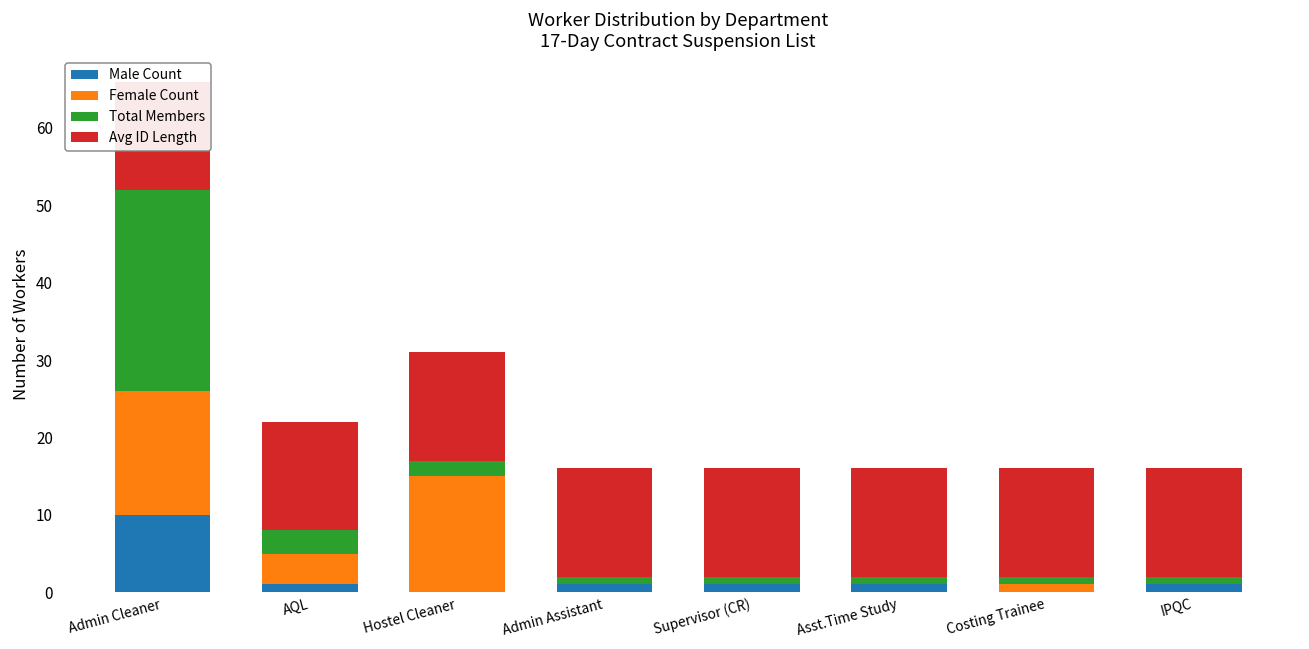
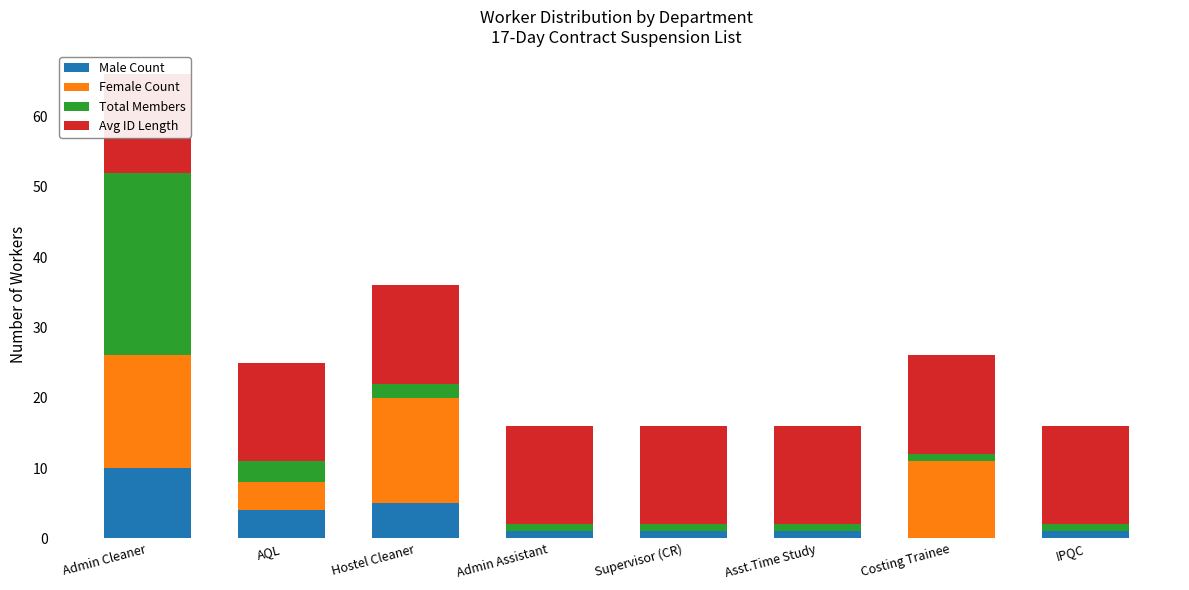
  {
    "Male Count": {
      "Admin Cleaner": 10,
-     "AQL": 1,
-     "Hostel Cleaner": 0,
+     "AQL": 4,
+     "Hostel Cleaner": 5,
      "Admin Assistant": 1,
      "Supervisor (CR)": 1,
      "Asst.Time Study": 1,
      "Costing Trainee": 0,
      "IPQC": 1
    },
    "Female Count": {
      "Admin Cleaner": 16,
      "AQL": 4,
      "Hostel Cleaner": 15,
      "Admin Assistant": 0,
      "Supervisor (CR)": 0,
      "Asst.Time Study": 0,
-     "Costing Trainee": 1,
+     "Costing Trainee": 11,
      "IPQC": 0
    },
    "Total Members": {
      "Admin Cleaner": 26,
      "AQL": 3,
      "Hostel Cleaner": 2,
      "Admin Assistant": 1,
      "Supervisor (CR)": 1,
      "Asst.Time Study": 1,
      "Costing Trainee": 1,
      "IPQC": 1
    },
    "Avg ID Length": {
      "AQL": 14,
      "Hostel Cleaner": 14,
      "Admin Assistant": 14,
      "Supervisor (CR)": 14,
      "Asst.Time Study": 14,
      "Costing Trainee": 14,
      "IPQC": 14
    }
  }
